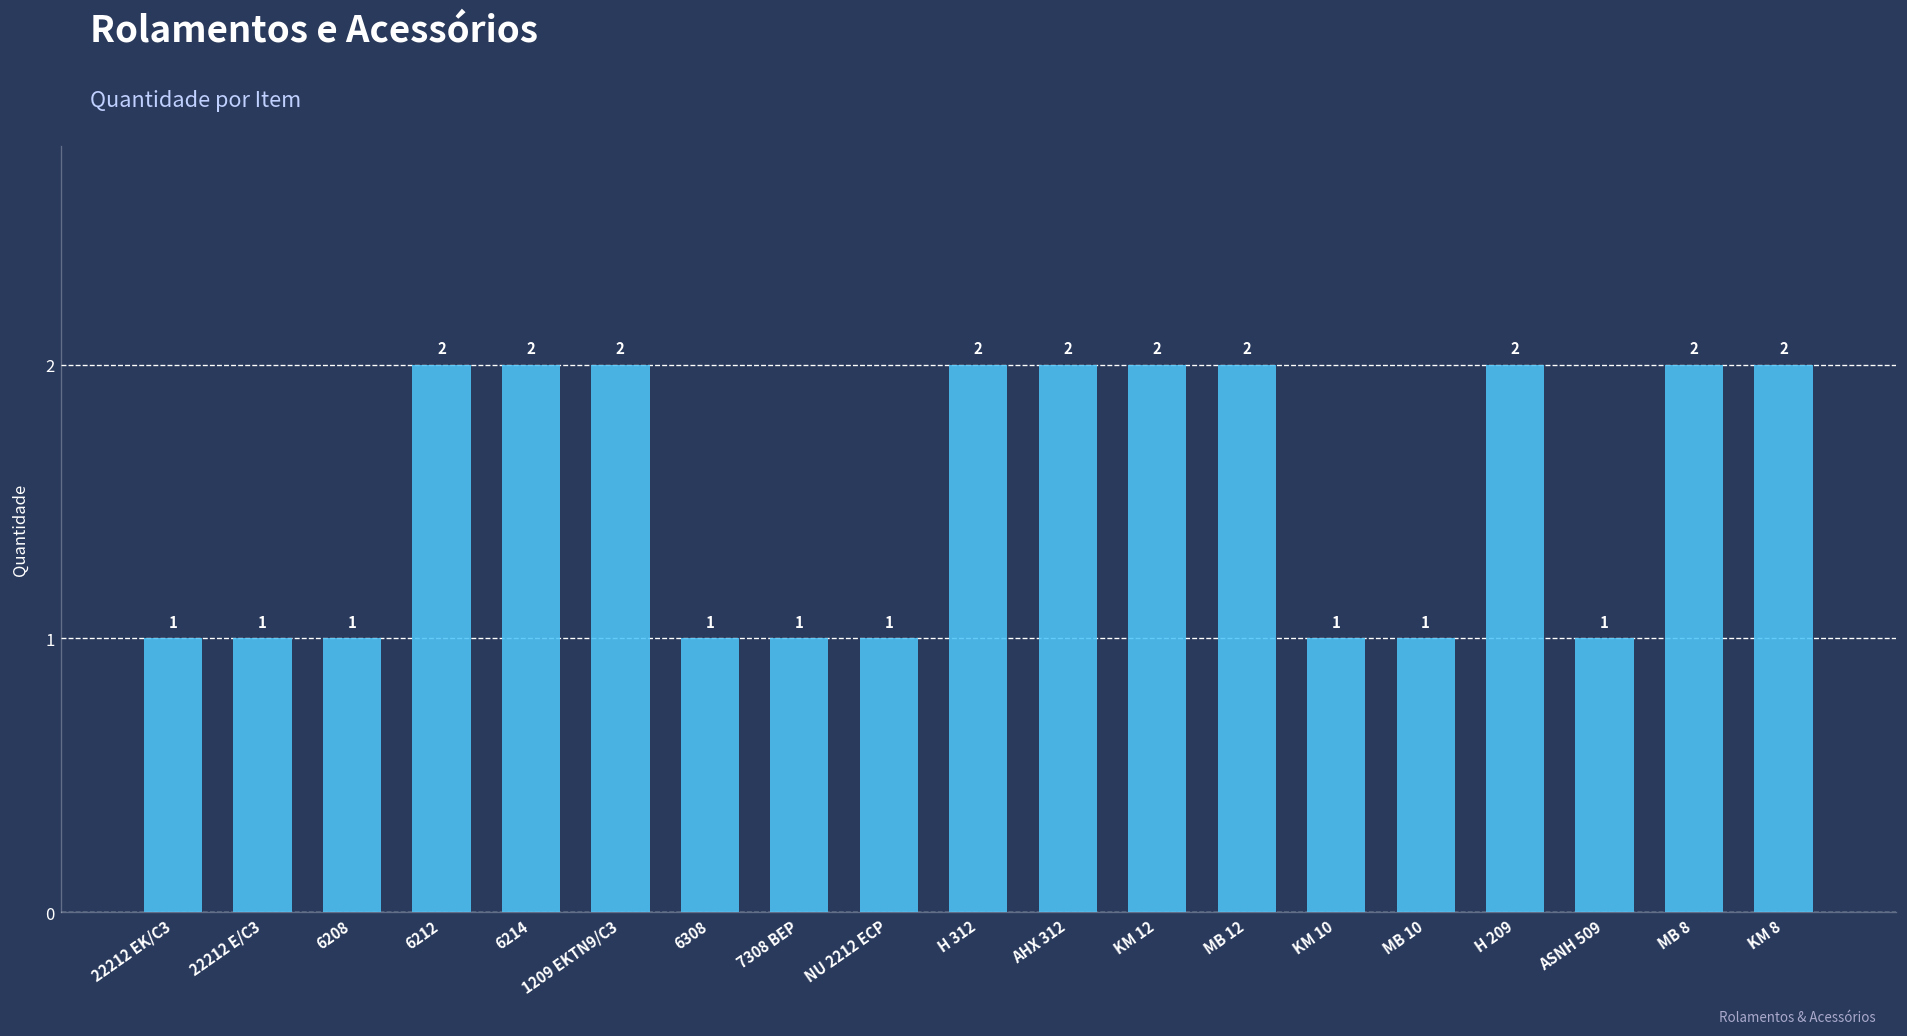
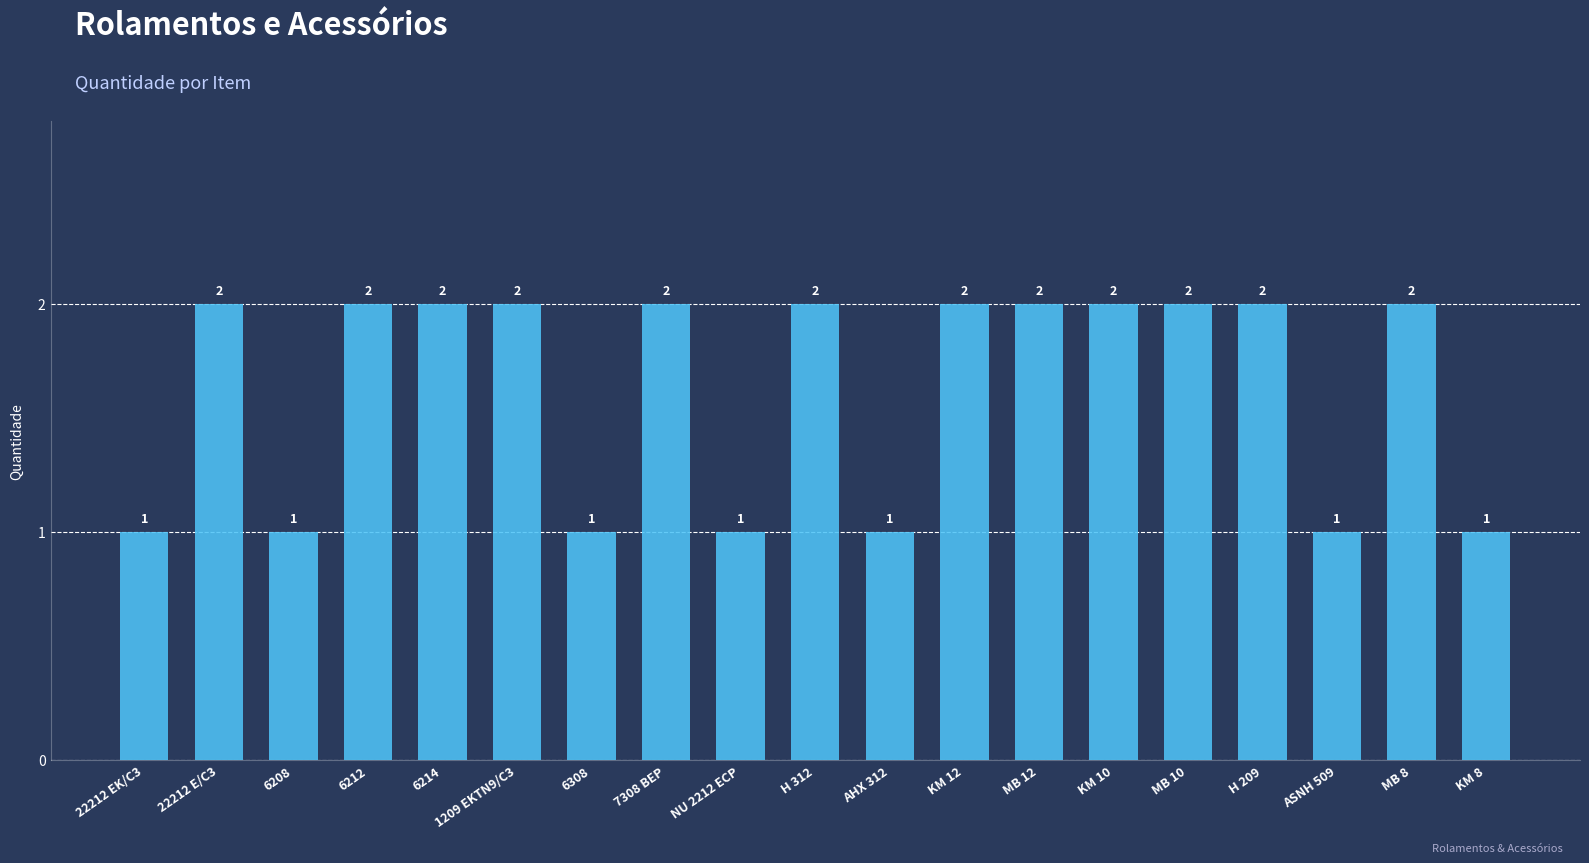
  {
    "22212 EK/C3": 1,
-   "22212 E/C3": 1,
+   "22212 E/C3": 2,
    "6208": 1,
    "6212": 2,
    "6214": 2,
    "1209 EKTN9/C3": 2,
    "6308": 1,
-   "7308 BEP": 1,
+   "7308 BEP": 2,
    "NU 2212 ECP": 1,
    "H 312": 2,
-   "AHX 312": 2,
+   "AHX 312": 1,
    "KM 12": 2,
    "MB 12": 2,
-   "KM 10": 1,
-   "MB 10": 1,
+   "KM 10": 2,
+   "MB 10": 2,
    "H 209": 2,
    "ASNH 509": 1,
    "MB 8": 2,
-   "KM 8": 2
+   "KM 8": 1
  }
